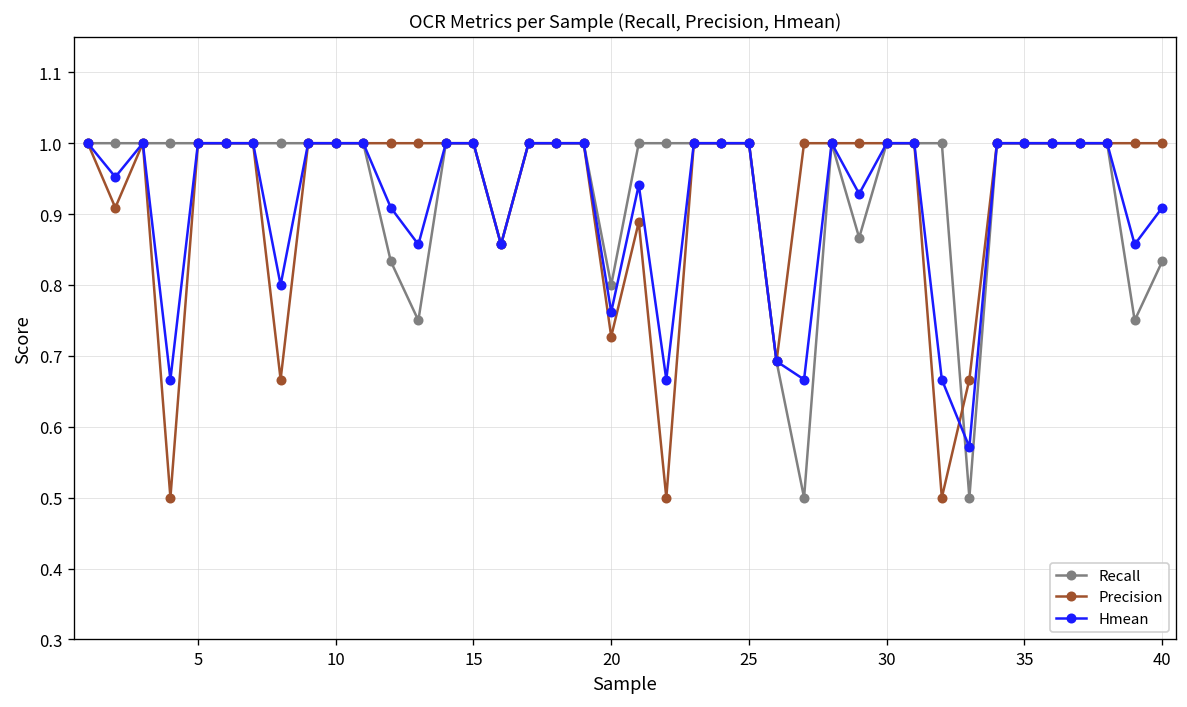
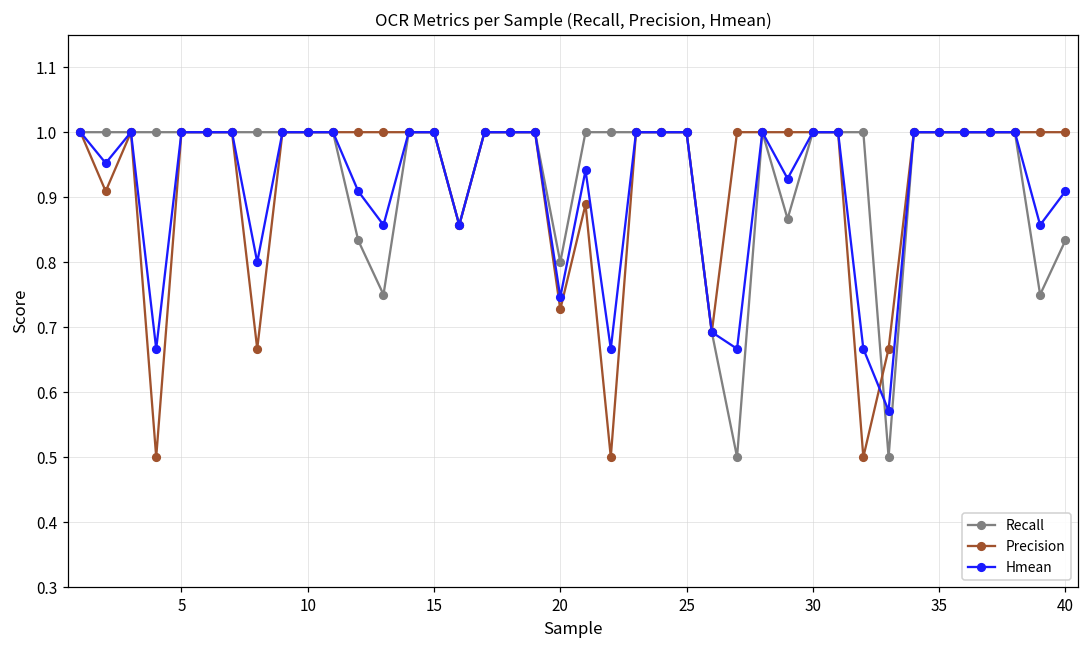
  {
    "Recall": {
      "20": 0.80,
      "40": 0.83
    },
    "Precision": {
      "20": 0.73,
      "40": 1.00
    },
    "Hmean": {
-     "20": 0.76,
+     "20": 0.75,
      "40": 0.91
    }
  }
